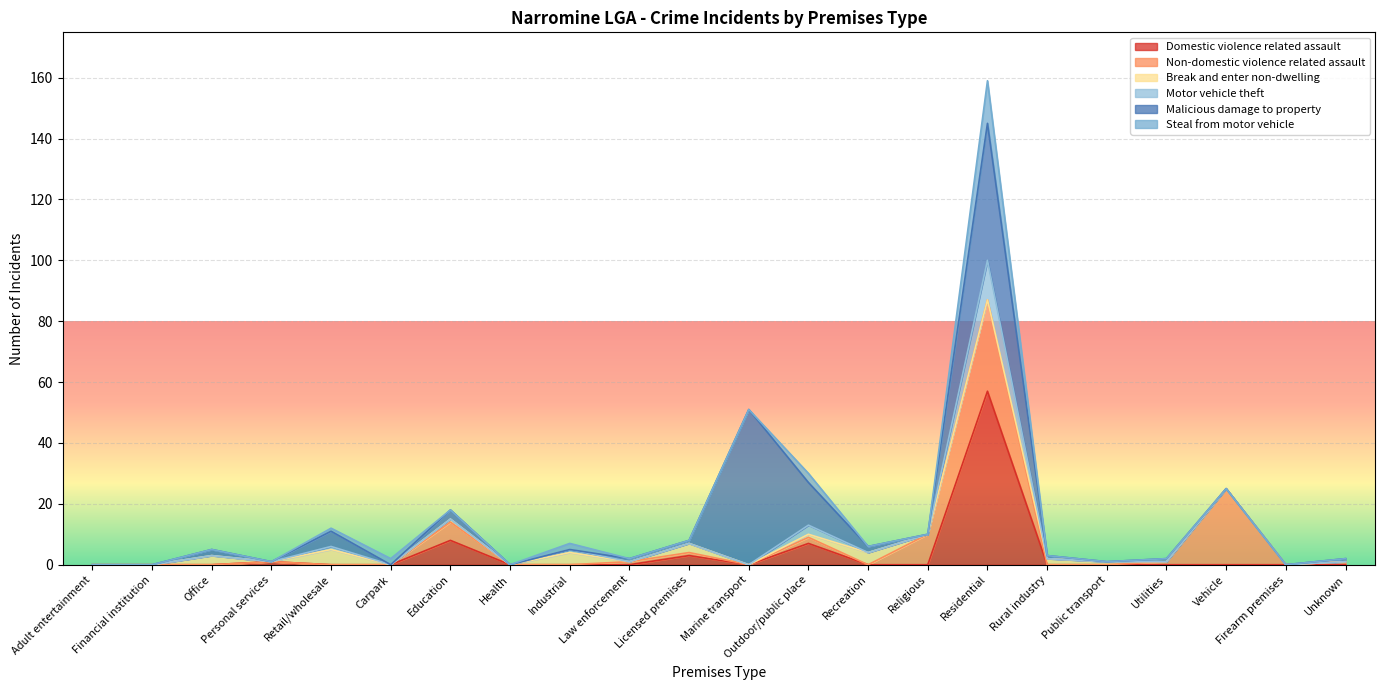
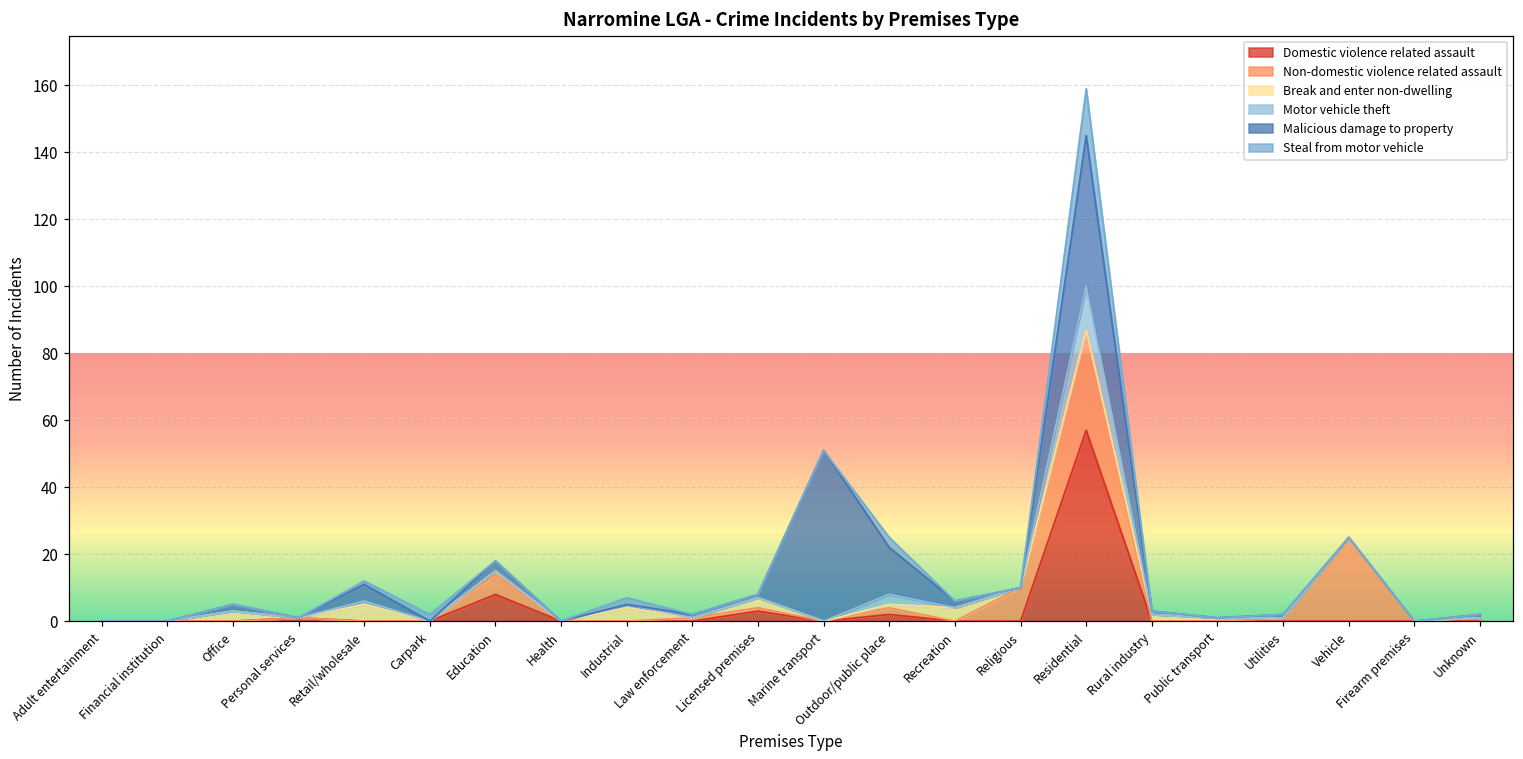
  {
    "Domestic violence related assault": {
      "Education": 8,
      "Law enforcement": 0,
      "Licensed premises": 3,
-     "Outdoor/public place": 7,
+     "Outdoor/public place": 2,
      "Religious": 0,
      "Residential": 57,
      "Utilities": 0,
      "Vehicle": 0,
      "Unknown": 0
    },
    "Non-domestic violence related assault": {
      "Education": 6,
      "Licensed premises": 1,
      "Outdoor/public place": 2
    },
    "Break and enter non-dwelling": {
      "Retail/wholesale": 5,
      "Industrial": 4,
      "Outdoor/public place": 1
    },
    "Malicious damage to property": {
      "Retail/wholesale": 5,
      "Outdoor/public place": 14,
      "Residential": 45
    }
  }
